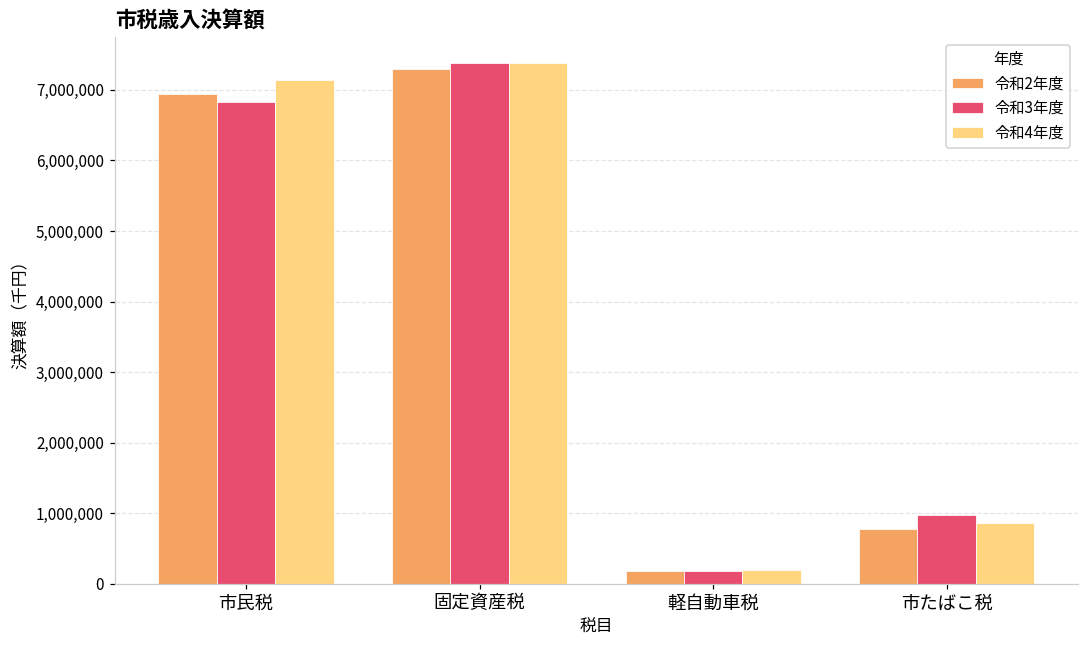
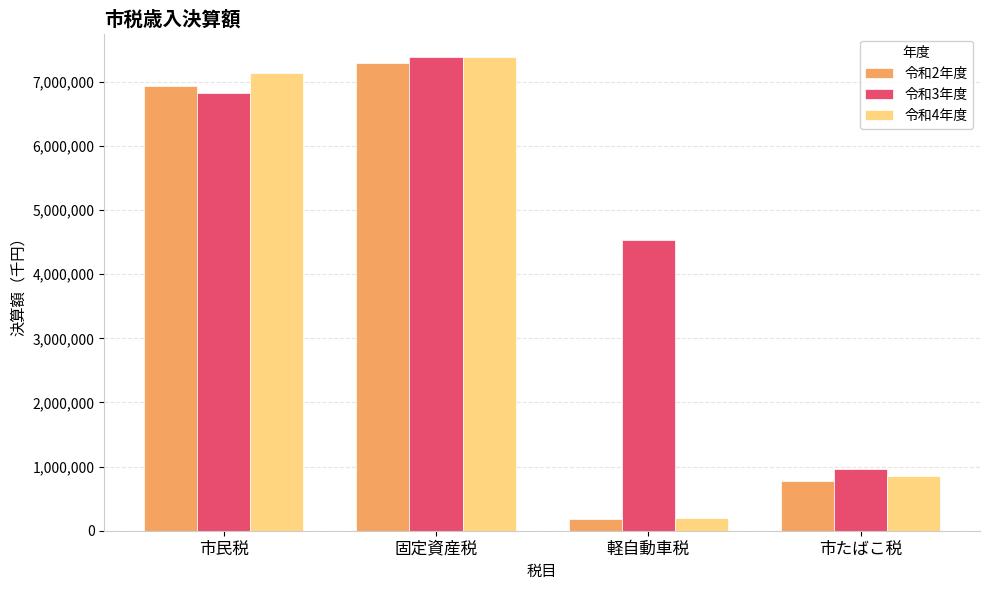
  {
    "令和3年度": {
      "市民税": "6,800,000",
      "固定資産税": "7,400,000",
-     "軽自動車税": "200,000",
+     "軽自動車税": "4,500,000",
      "市たばこ税": "1,000,000"
    }
  }
